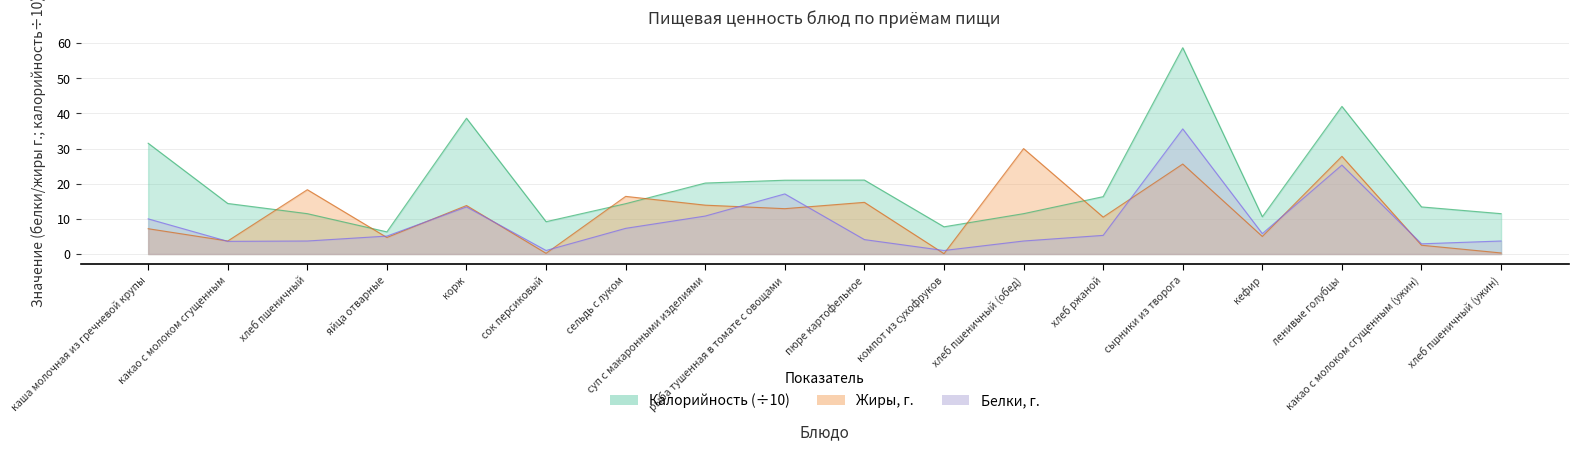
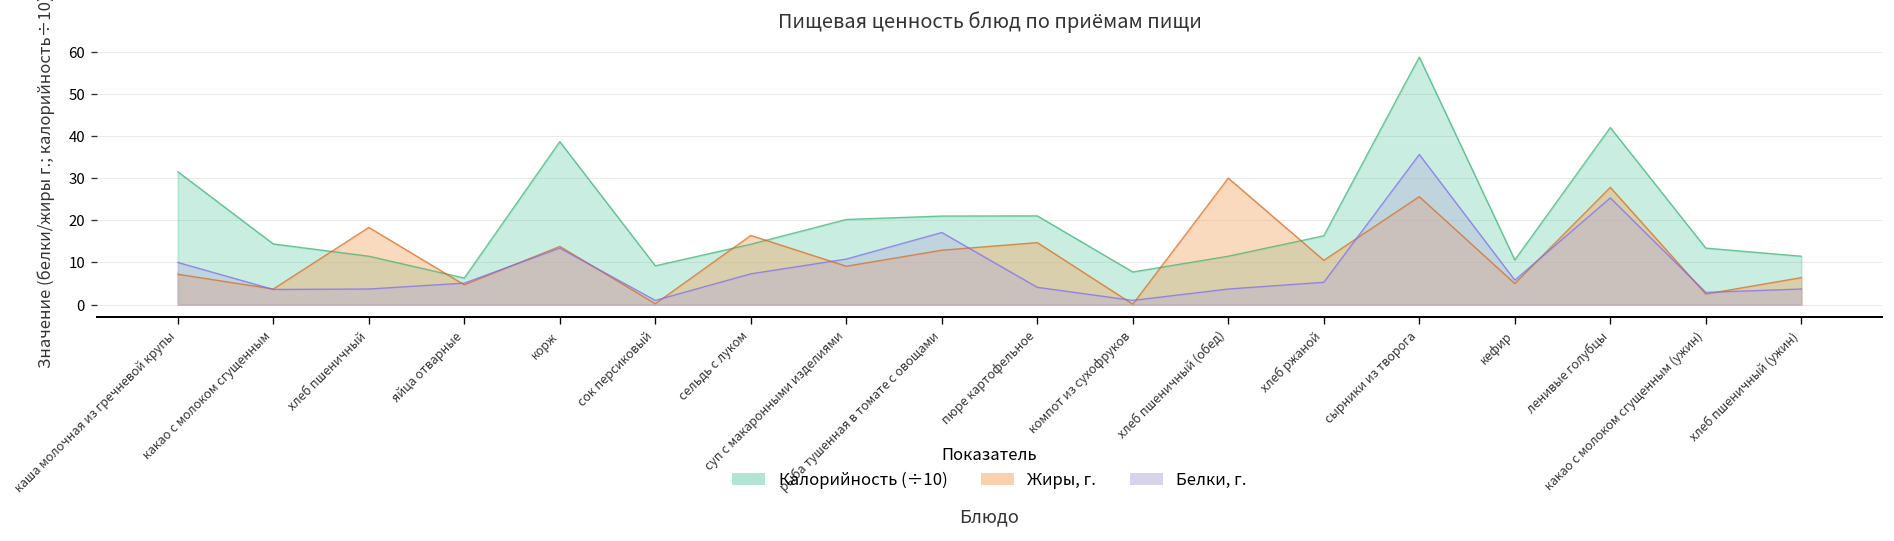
  {
    "Жиры, г.": {
      "каша молочная из гречневой крупы": 7,
      "хлеб пшеничный": 18,
      "сок персиковый": 0,
      "сельдь с луком": 16,
-     "суп с макаронными изделиями": 14,
+     "суп с макаронными изделиями": 9,
      "рыба тушенная в томате с овощами": 13,
      "пюре картофельное": 15,
      "компот из сухофруков": 0,
      "хлеб пшеничный (обед)": 30,
      "хлеб ржаной": 11,
      "сырники из творога": 26,
      "кефир": 5,
      "ленивые голубцы": 28,
-     "хлеб пшеничный (ужин)": 0
+     "хлеб пшеничный (ужин)": 6
    }
  }
